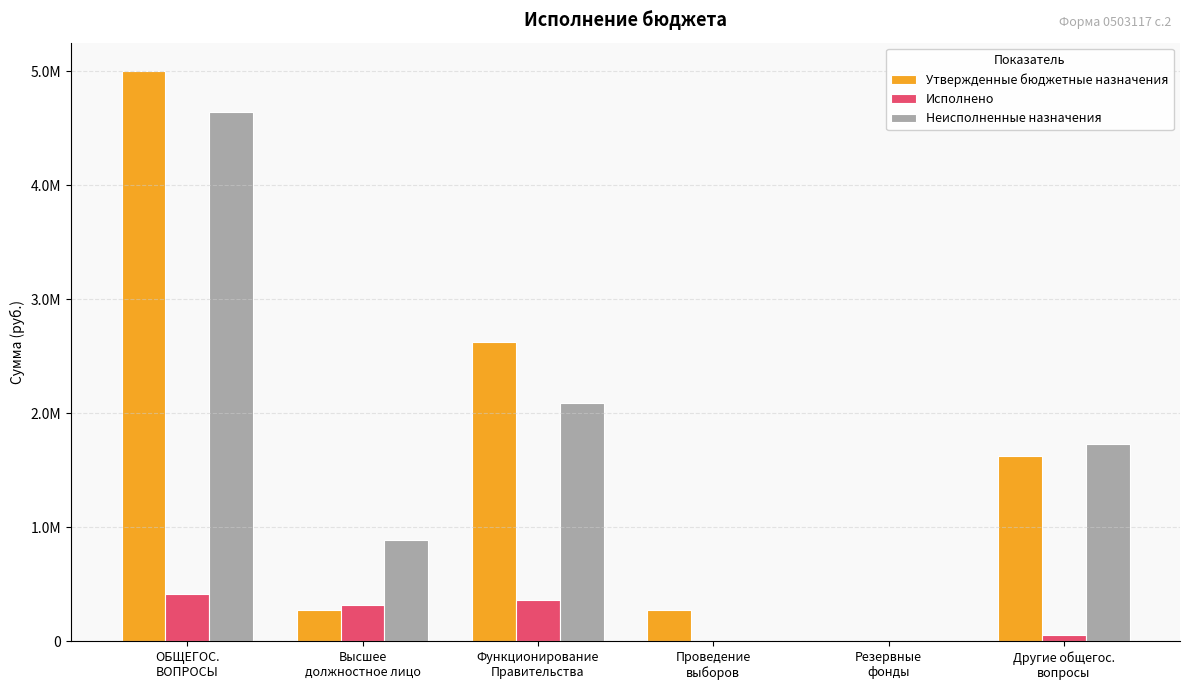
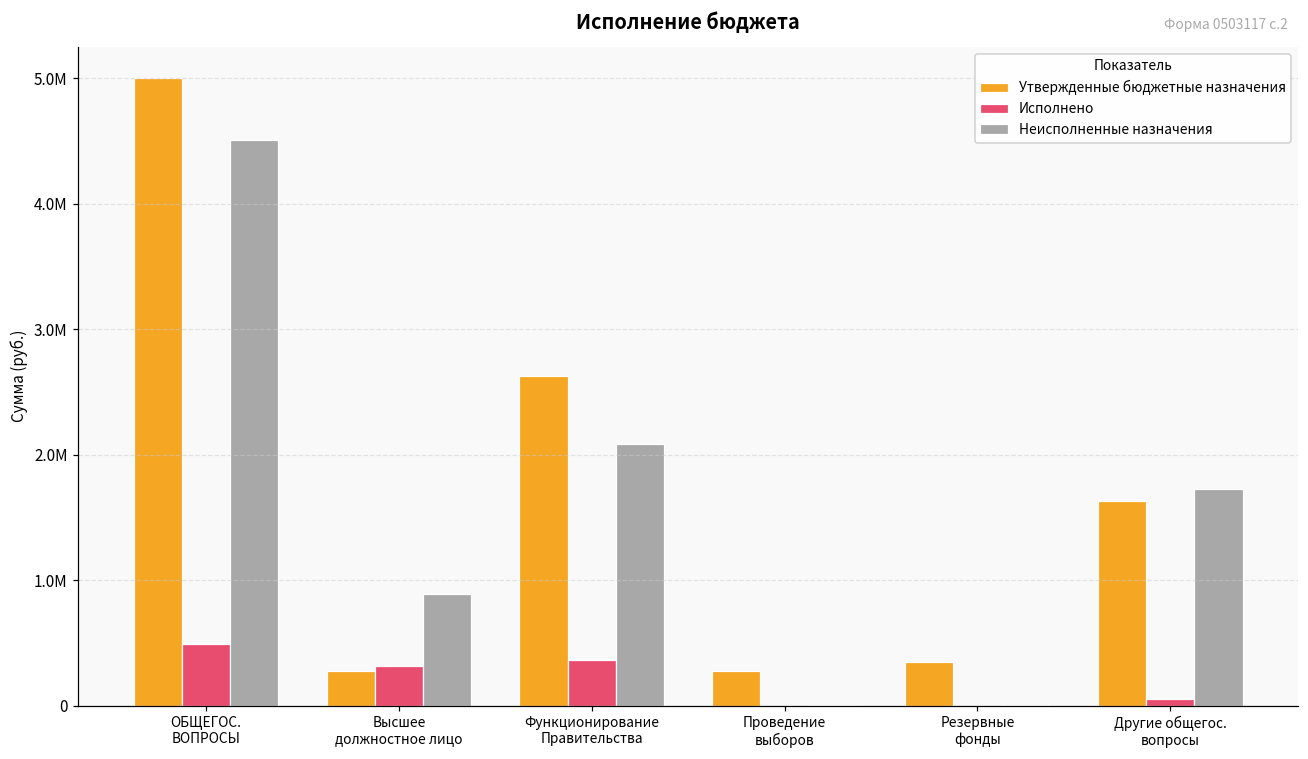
  {
    "Утвержденные бюджетные назначения": {
      "ОБЩЕГОС. ВОПРОСЫ": 5000000,
      "Высшее должностное лицо": 270000,
      "Функционирование Правительства": 2630000,
      "Проведение выборов": 280000,
-     "Резервные фонды": 0,
+     "Резервные фонды": 350000,
      "Другие общегос. вопросы": 1630000
    },
    "Исполнено": {
-     "ОБЩЕГОС. ВОПРОСЫ": 420000,
+     "ОБЩЕГОС. ВОПРОСЫ": 490000,
      "Высшее должностное лицо": 320000,
      "Функционирование Правительства": 360000,
      "Проведение выборов": 0,
      "Резервные фонды": 0,
      "Другие общегос. вопросы": 60000
    },
    "Неисполненные назначения": {
-     "ОБЩЕГОС. ВОПРОСЫ": 4640000,
+     "ОБЩЕГОС. ВОПРОСЫ": 4510000,
      "Высшее должностное лицо": 890000,
      "Функционирование Правительства": 2090000,
      "Другие общегос. вопросы": 1730000
    }
  }
